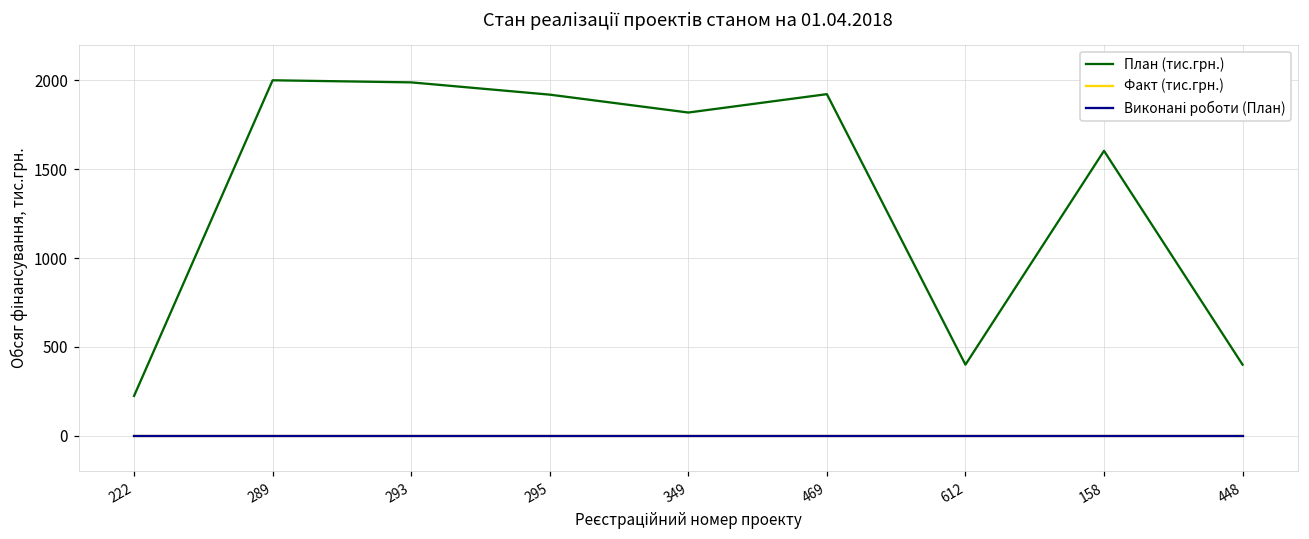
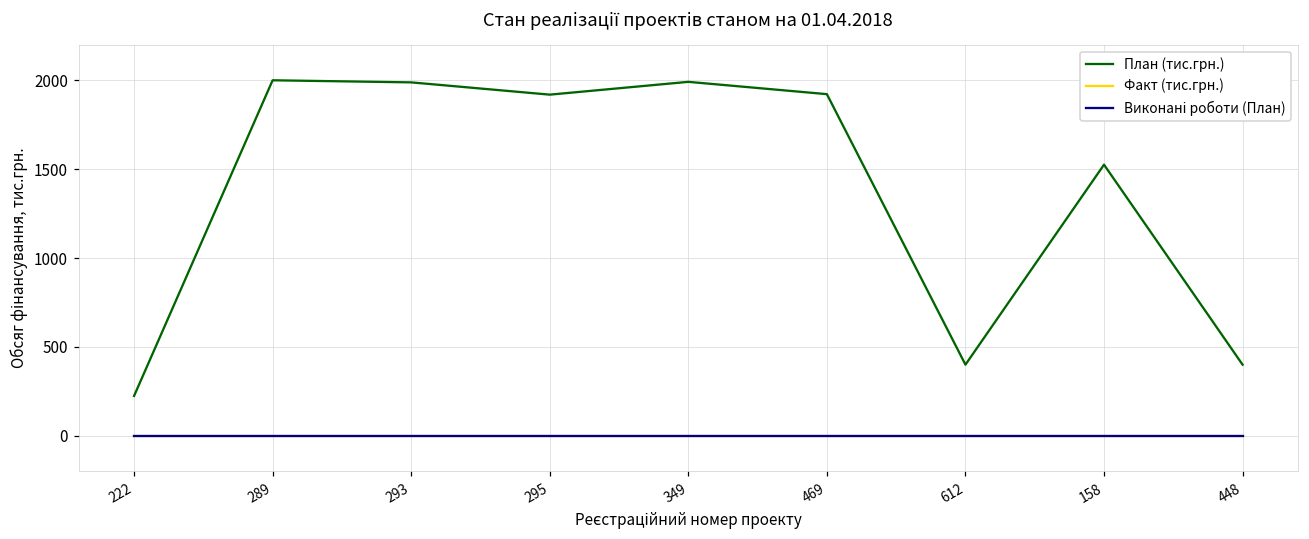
  {
    "План (тис.грн.)": {
      "222": 220,
      "289": 2000,
      "293": 1990,
      "295": 1920,
-     "349": 1820,
+     "349": 1990,
      "469": 1920,
      "612": 400,
-     "158": 1600,
+     "158": 1530,
      "448": 400
    },
    "Виконані роботи (План)": {
      "222": 0,
      "289": 0,
      "293": 0,
      "295": 0,
      "349": 0,
      "469": 0,
      "612": 0,
      "158": 0,
      "448": 0
    }
  }
